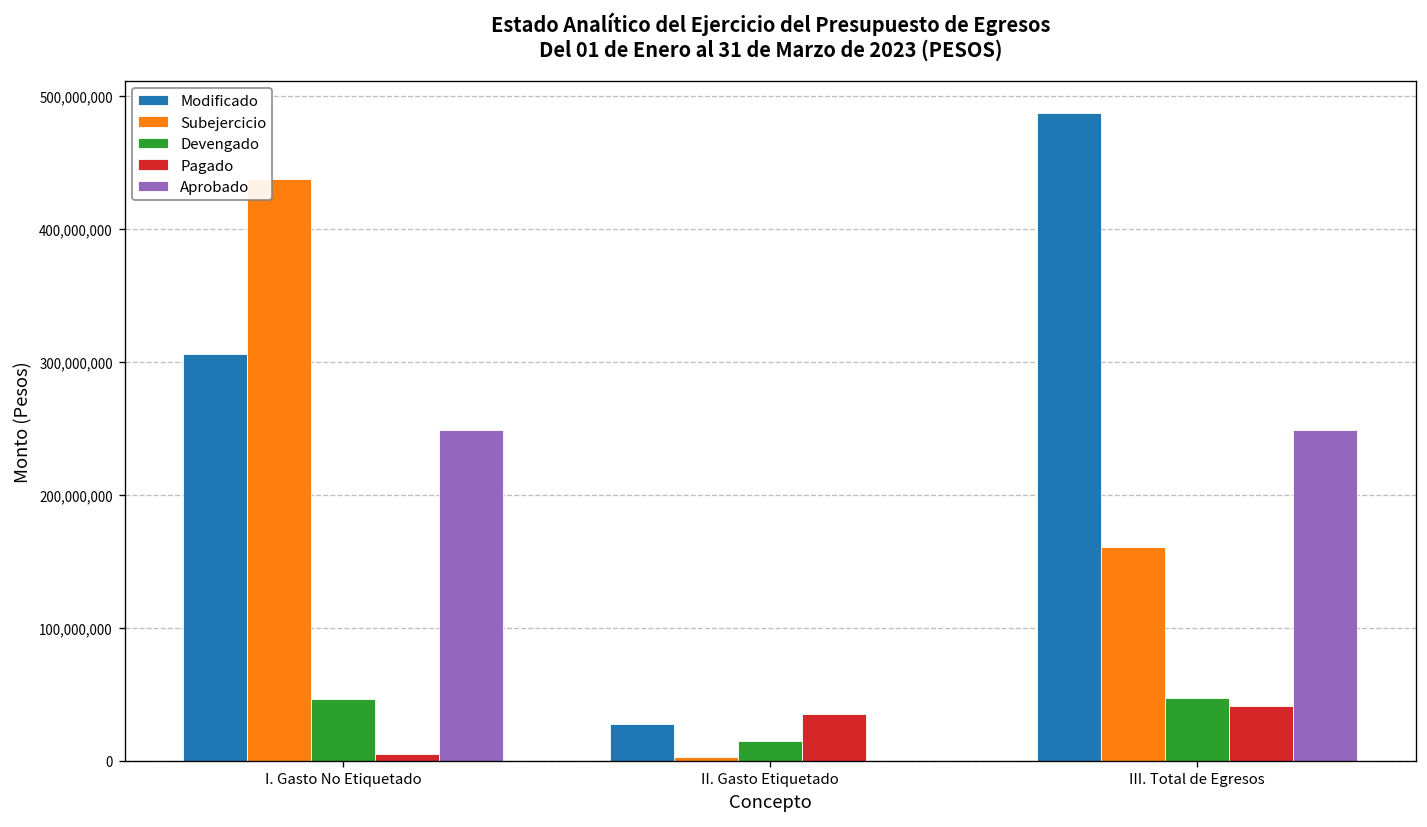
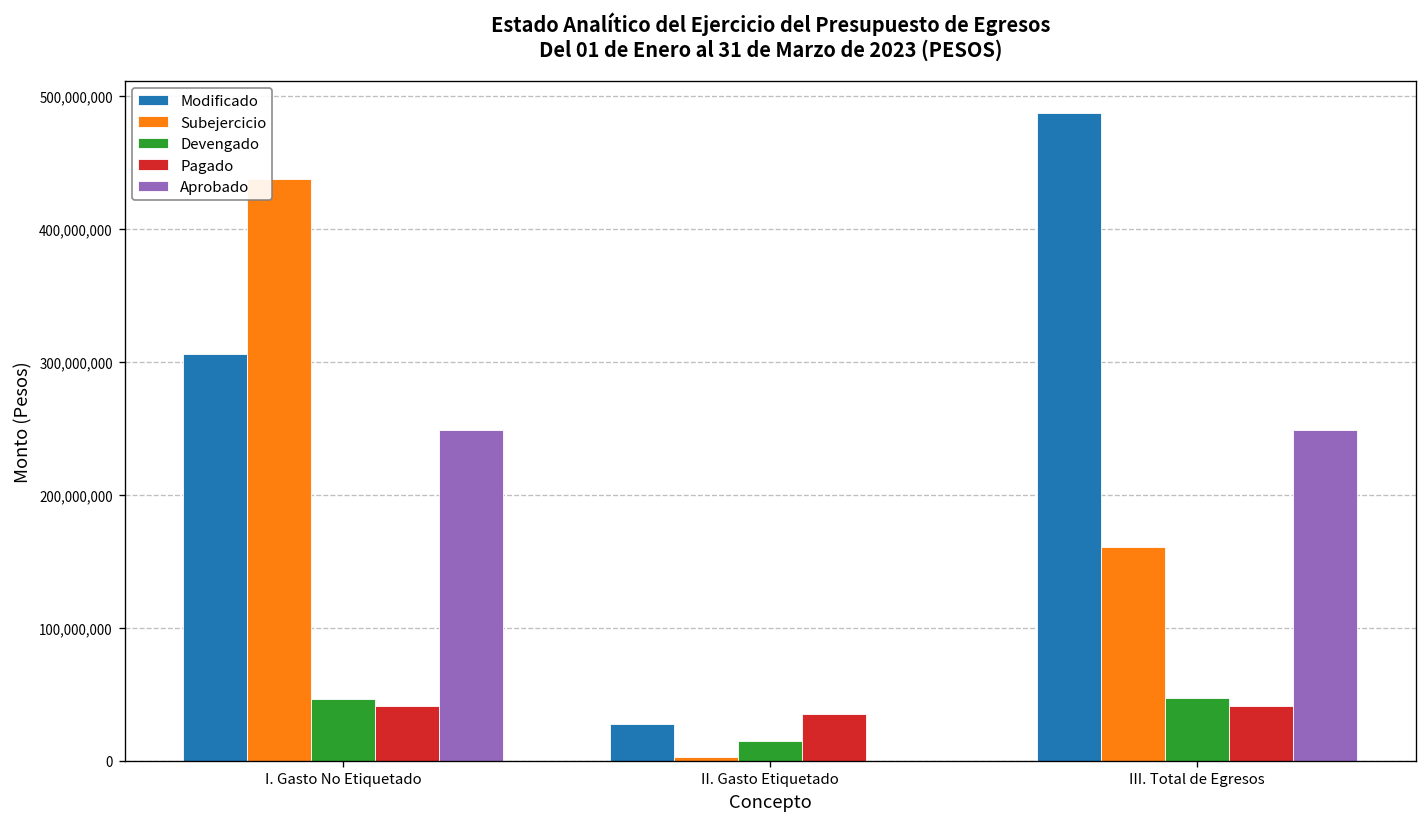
  {
    "Modificado": {
      "I. Gasto No Etiquetado": "306,000,000",
      "II. Gasto Etiquetado": "28,000,000",
      "III. Total de Egresos": "487,000,000"
    },
    "Subejercicio": {
      "I. Gasto No Etiquetado": "437,000,000",
      "II. Gasto Etiquetado": "3,000,000",
      "III. Total de Egresos": "161,000,000"
    },
    "Devengado": {
      "I. Gasto No Etiquetado": "47,000,000",
      "II. Gasto Etiquetado": "14,000,000",
      "III. Total de Egresos": "47,000,000"
    },
    "Pagado": {
-     "I. Gasto No Etiquetado": "5,000,000",
+     "I. Gasto No Etiquetado": "41,000,000",
      "II. Gasto Etiquetado": "35,000,000",
      "III. Total de Egresos": "41,000,000"
    },
    "Aprobado": {
      "I. Gasto No Etiquetado": "249,000,000",
      "II. Gasto Etiquetado": "0",
      "III. Total de Egresos": "249,000,000"
    }
  }
